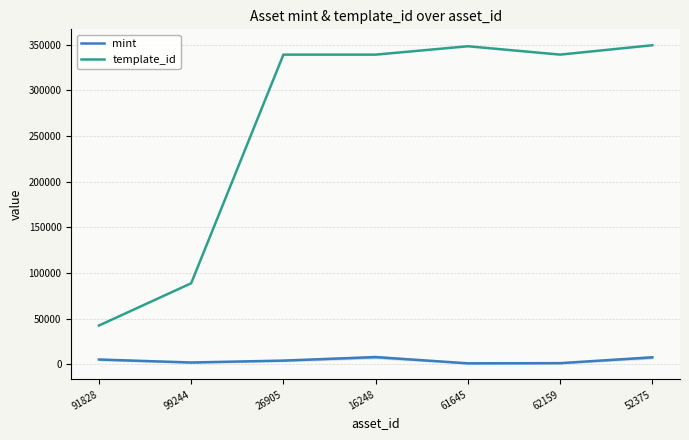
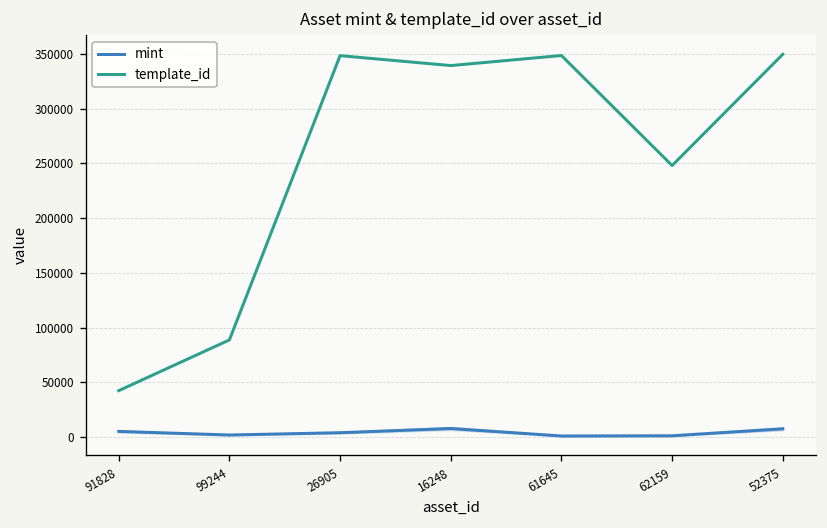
  {
    "template_id": {
      "91828": 40000,
      "99244": 90000,
-     "26905": 340000,
+     "26905": 350000,
      "16248": 340000,
      "61645": 350000,
-     "62159": 340000,
+     "62159": 250000,
      "52375": 350000
    }
  }
